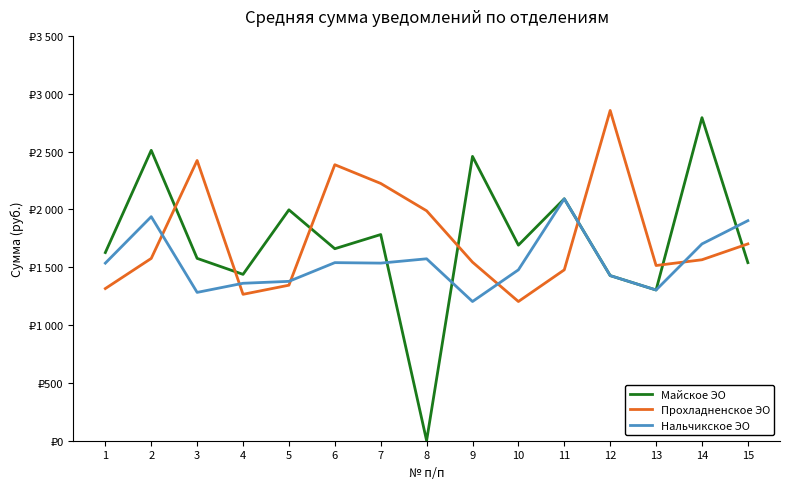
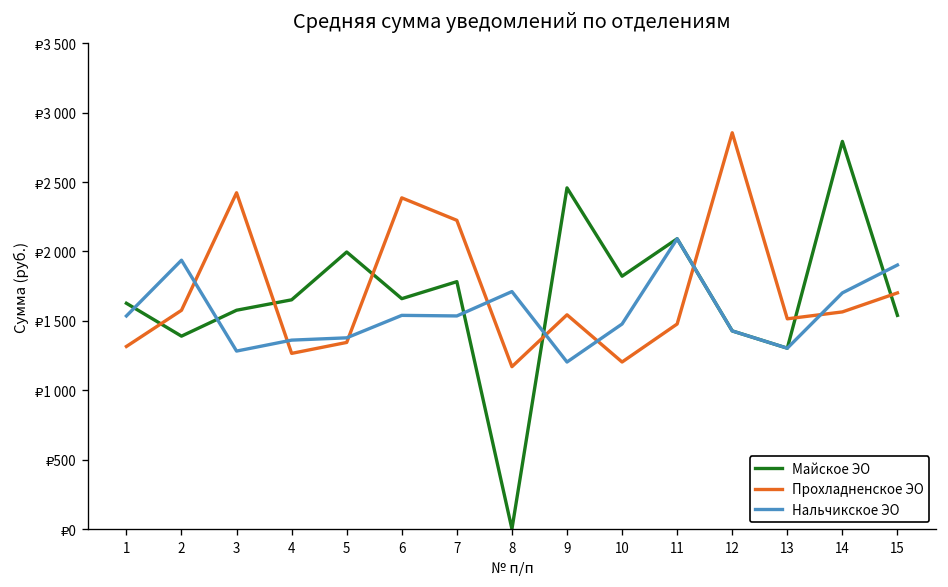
  {
    "Майское ЭО": {
      "1": "₽1630",
-     "2": "₽2510",
+     "2": "₽1390",
      "3": "₽1580",
-     "4": "₽1440",
+     "4": "₽1650",
      "5": "₽2000",
      "6": "₽1660",
      "7": "₽1780",
      "8": "₽0",
      "9": "₽2460",
-     "10": "₽1690",
+     "10": "₽1820",
      "14": "₽2790",
      "15": "₽1540"
    },
    "Прохладненское ЭО": {
      "1": "₽1320",
      "2": "₽1580",
      "3": "₽2420",
      "4": "₽1270",
      "5": "₽1340",
      "6": "₽2390",
      "7": "₽2220",
-     "8": "₽1990",
+     "8": "₽1170",
      "9": "₽1540",
      "10": "₽1200",
      "11": "₽1480",
      "12": "₽2860",
      "13": "₽1510",
      "14": "₽1560",
      "15": "₽1700"
    },
    "Нальчикское ЭО": {
      "1": "₽1540",
      "2": "₽1940",
      "3": "₽1280",
      "4": "₽1360",
      "5": "₽1380",
      "6": "₽1540",
      "7": "₽1540",
-     "8": "₽1570",
+     "8": "₽1710",
      "9": "₽1200",
      "10": "₽1480",
      "14": "₽1700",
      "15": "₽1900"
    }
  }
